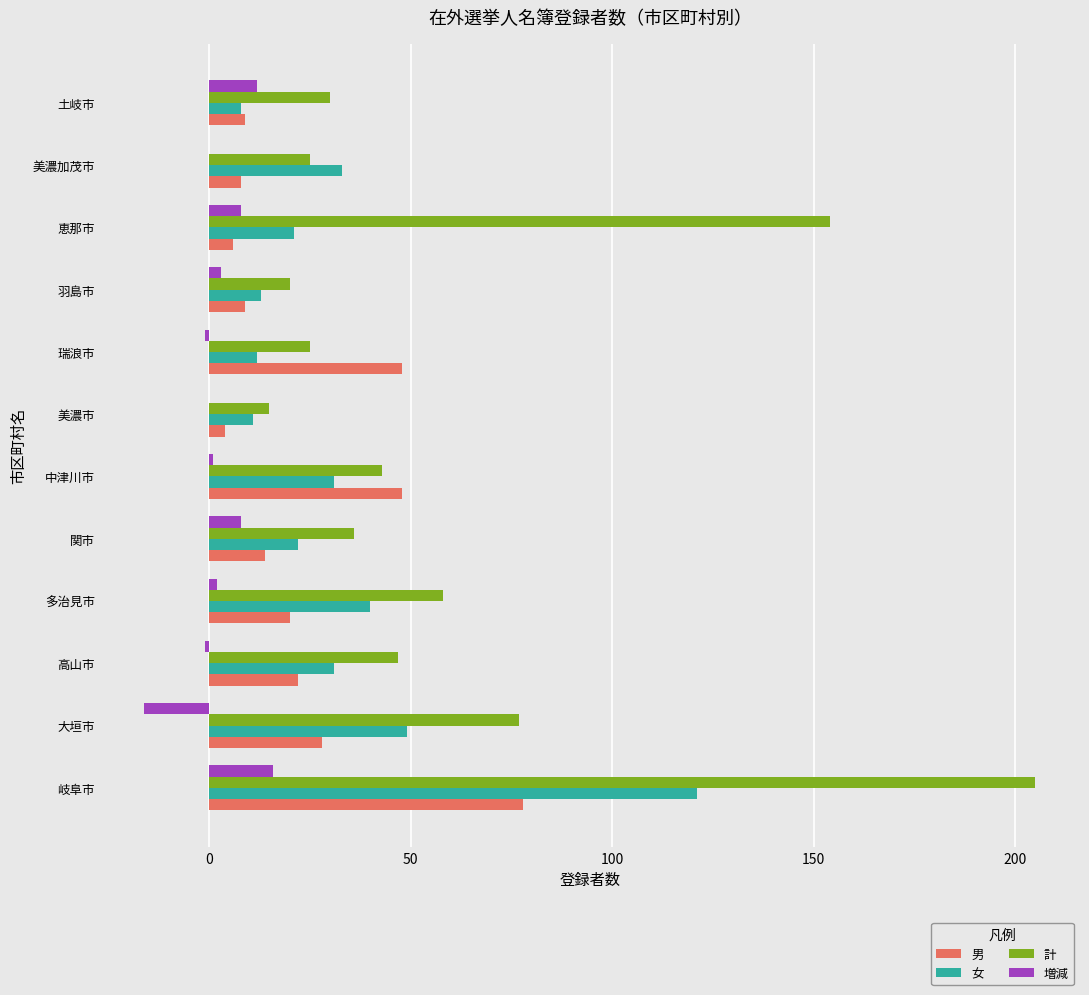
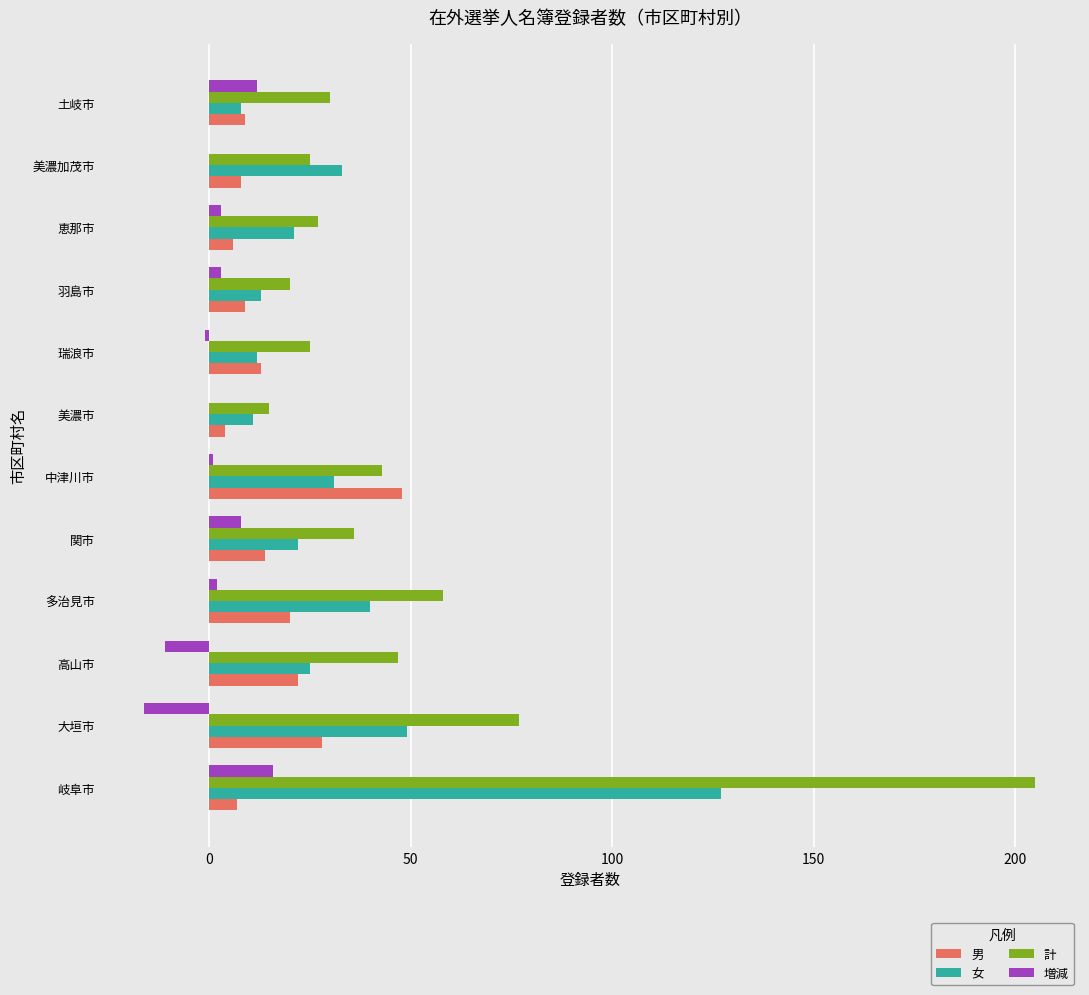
  {
    "男": {
      "土岐市": 9,
      "美濃加茂市": 8,
      "恵那市": 6,
      "羽島市": 9,
-     "瑞浪市": 48,
+     "瑞浪市": 13,
      "美濃市": 4,
      "中津川市": 48,
      "関市": 14,
      "多治見市": 20,
      "高山市": 22,
      "大垣市": 28,
-     "岐阜市": 78
+     "岐阜市": 7
    },
    "女": {
      "土岐市": 8,
      "美濃加茂市": 33,
      "恵那市": 21,
      "羽島市": 13,
      "瑞浪市": 12,
      "美濃市": 11,
      "中津川市": 31,
      "関市": 22,
      "多治見市": 40,
-     "高山市": 31,
+     "高山市": 25,
      "大垣市": 49,
-     "岐阜市": 121
+     "岐阜市": 127
    },
    "計": {
      "土岐市": 30,
      "美濃加茂市": 25,
-     "恵那市": 154,
+     "恵那市": 27,
      "羽島市": 20,
      "瑞浪市": 25,
      "美濃市": 15,
      "中津川市": 43,
      "関市": 36,
      "多治見市": 58,
      "高山市": 47,
      "大垣市": 77,
      "岐阜市": 205
    },
    "増減": {
      "土岐市": 12,
      "美濃加茂市": 0,
-     "恵那市": 8,
+     "恵那市": 3,
      "羽島市": 3,
      "瑞浪市": -1,
      "美濃市": 0,
      "中津川市": 1,
      "関市": 8,
      "多治見市": 2,
-     "高山市": -1,
+     "高山市": -11,
      "大垣市": -16,
      "岐阜市": 16
    }
  }
